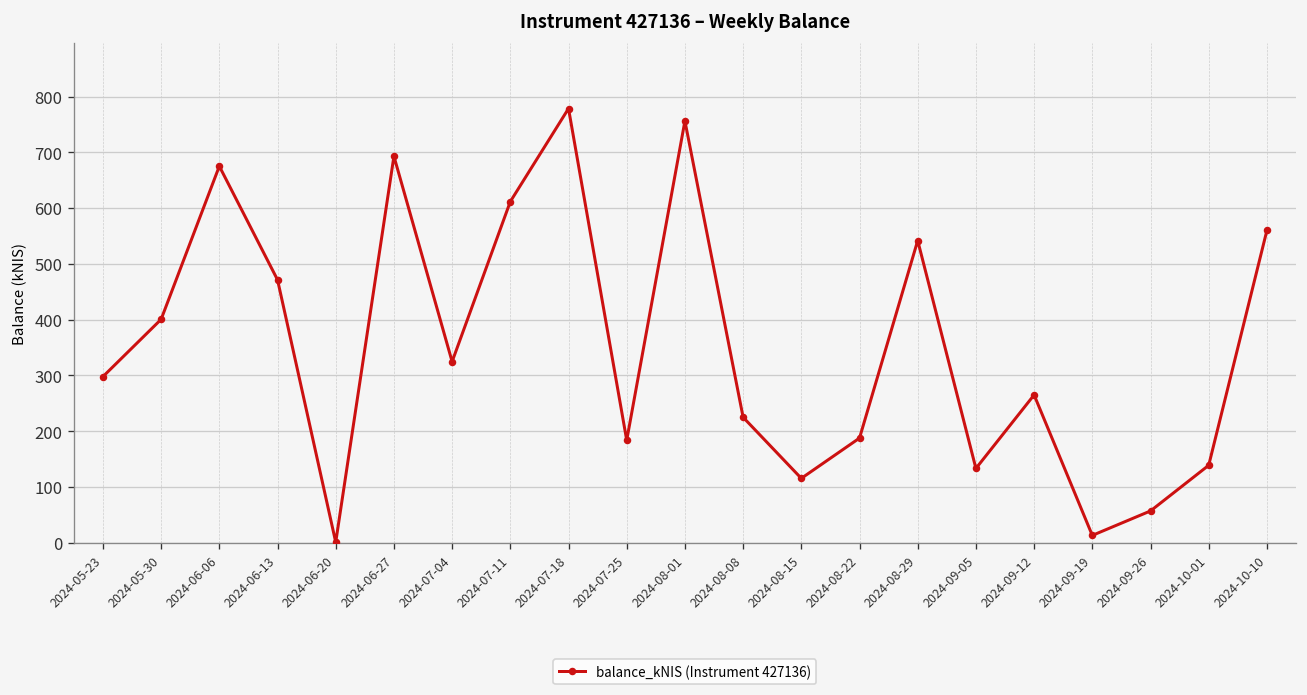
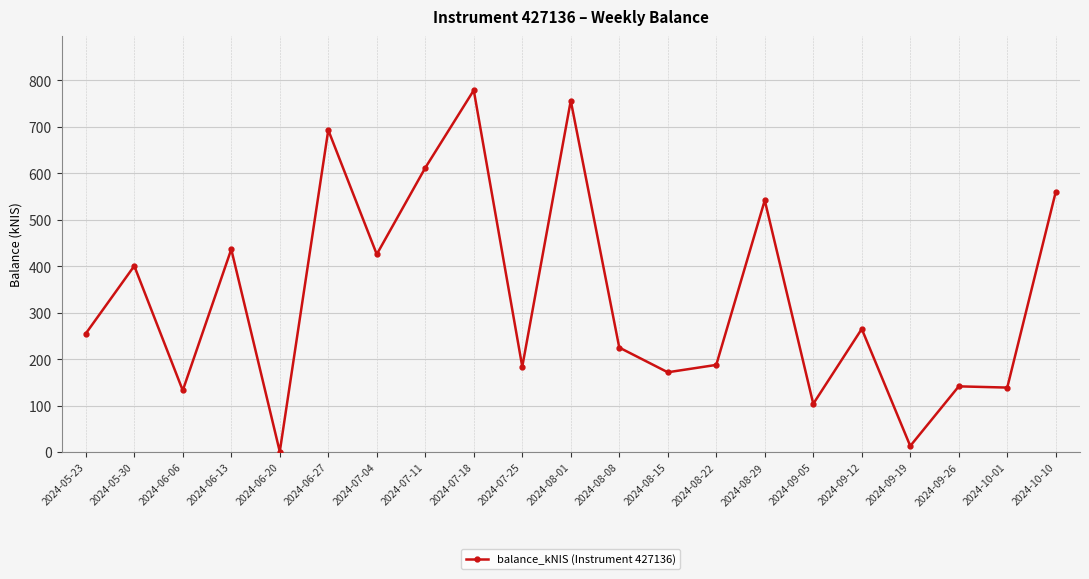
  {
-   "2024-05-23": 300,
+   "2024-05-23": 250,
    "2024-05-30": 400,
-   "2024-06-06": 680,
-   "2024-06-13": 470,
+   "2024-06-06": 130,
+   "2024-06-13": 440,
    "2024-06-20": 0,
    "2024-06-27": 690,
-   "2024-07-04": 320,
+   "2024-07-04": 430,
    "2024-07-11": 610,
    "2024-07-18": 780,
    "2024-07-25": 180,
    "2024-08-01": 760,
    "2024-08-08": 220,
-   "2024-08-15": 120,
+   "2024-08-15": 170,
    "2024-08-22": 190,
    "2024-08-29": 540,
-   "2024-09-05": 130,
+   "2024-09-05": 100,
    "2024-09-12": 260,
    "2024-09-19": 10,
-   "2024-09-26": 60,
+   "2024-09-26": 140,
    "2024-10-01": 140,
    "2024-10-10": 560
  }
